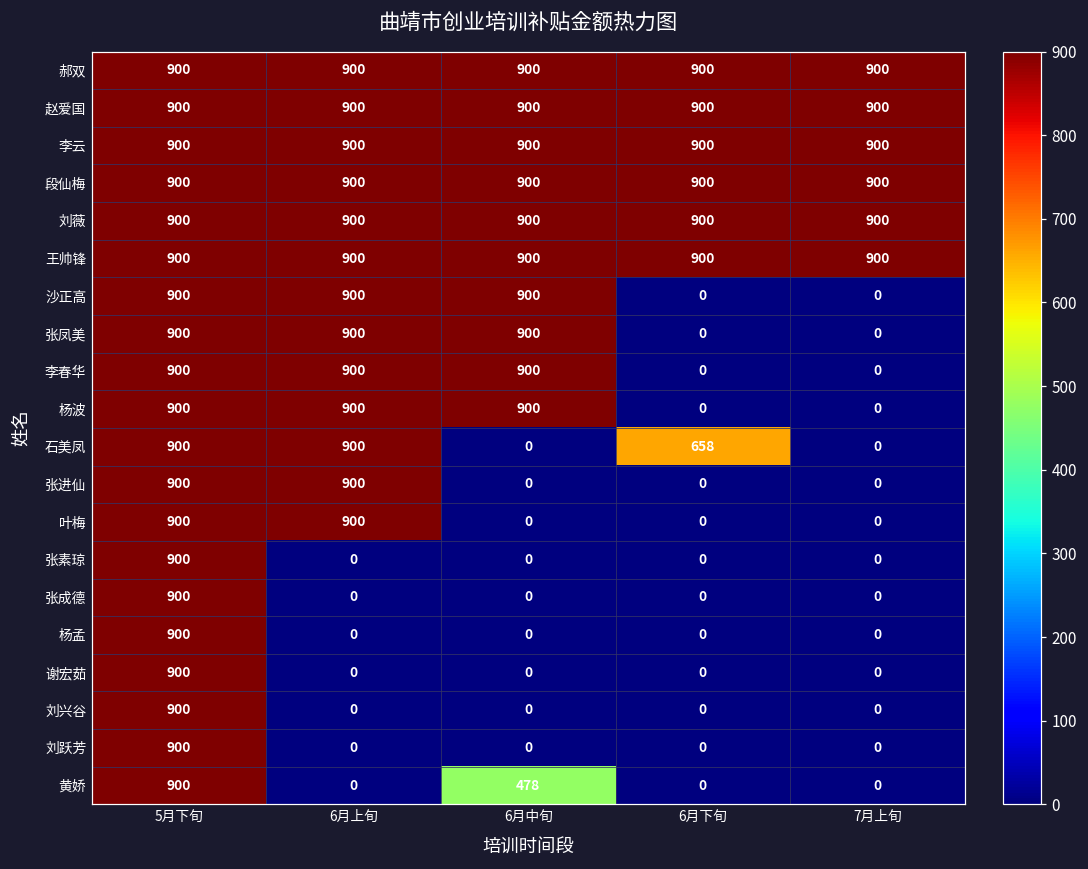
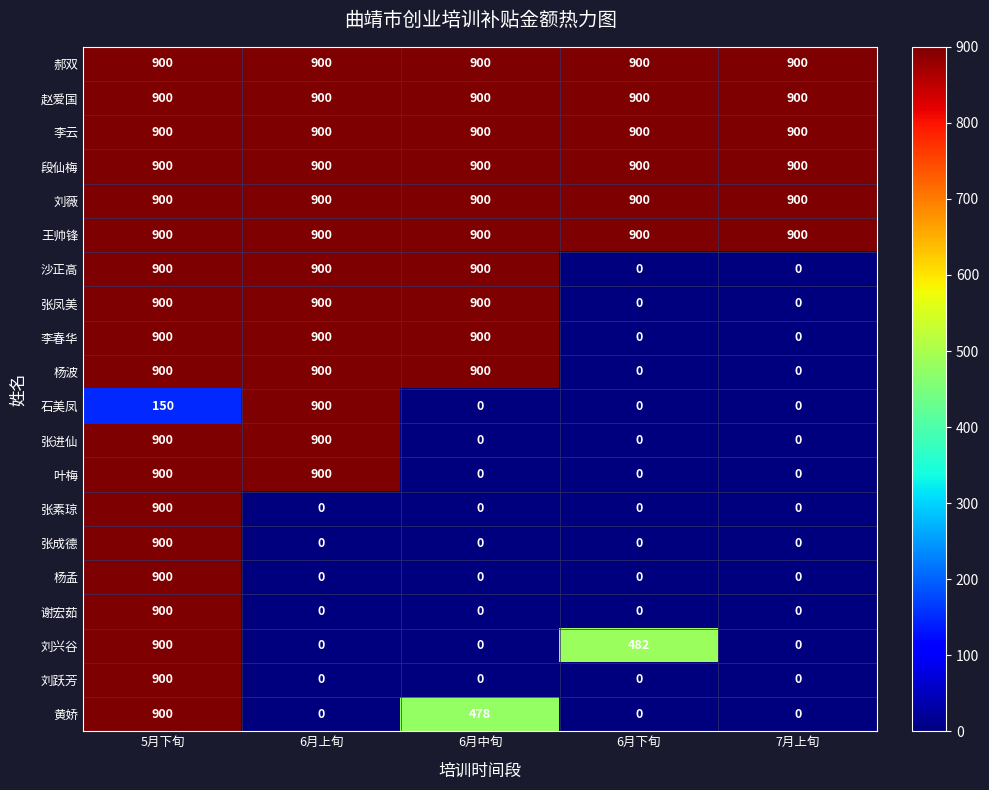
  {
    "郝双": {
      "5月下旬": 900,
      "6月上旬": 900,
      "6月中旬": 900,
      "6月下旬": 900,
      "7月上旬": 900
    },
    "赵爱国": {
      "5月下旬": 900,
      "6月上旬": 900,
      "6月中旬": 900,
      "6月下旬": 900,
      "7月上旬": 900
    },
    "李云": {
      "5月下旬": 900,
      "6月上旬": 900,
      "6月中旬": 900,
      "6月下旬": 900,
      "7月上旬": 900
    },
    "段仙梅": {
      "5月下旬": 900,
      "6月上旬": 900,
      "6月中旬": 900,
      "6月下旬": 900,
      "7月上旬": 900
    },
    "刘薇": {
      "5月下旬": 900,
      "6月上旬": 900,
      "6月中旬": 900,
      "6月下旬": 900,
      "7月上旬": 900
    },
    "王帅锋": {
      "5月下旬": 900,
      "6月上旬": 900,
      "6月中旬": 900,
      "6月下旬": 900,
      "7月上旬": 900
    },
    "沙正高": {
      "5月下旬": 900,
      "6月上旬": 900,
      "6月中旬": 900,
      "6月下旬": 0,
      "7月上旬": 0
    },
    "张凤美": {
      "5月下旬": 900,
      "6月上旬": 900,
      "6月中旬": 900,
      "6月下旬": 0,
      "7月上旬": 0
    },
    "李春华": {
      "5月下旬": 900,
      "6月上旬": 900,
      "6月中旬": 900,
      "6月下旬": 0,
      "7月上旬": 0
    },
    "杨波": {
      "5月下旬": 900,
      "6月上旬": 900,
      "6月中旬": 900,
      "6月下旬": 0,
      "7月上旬": 0
    },
    "石美凤": {
-     "5月下旬": 900,
+     "5月下旬": 150,
      "6月上旬": 900,
      "6月中旬": 0,
-     "6月下旬": 658,
+     "6月下旬": 0,
      "7月上旬": 0
    },
    "张进仙": {
      "5月下旬": 900,
      "6月上旬": 900,
      "6月中旬": 0,
      "6月下旬": 0,
      "7月上旬": 0
    },
    "叶梅": {
      "5月下旬": 900,
      "6月上旬": 900,
      "6月中旬": 0,
      "6月下旬": 0,
      "7月上旬": 0
    },
    "张素琼": {
      "5月下旬": 900,
      "6月上旬": 0,
      "6月中旬": 0,
      "6月下旬": 0,
      "7月上旬": 0
    },
    "张成德": {
      "5月下旬": 900,
      "6月上旬": 0,
      "6月中旬": 0,
      "6月下旬": 0,
      "7月上旬": 0
    },
    "杨孟": {
      "5月下旬": 900,
      "6月上旬": 0,
      "6月中旬": 0,
      "6月下旬": 0,
      "7月上旬": 0
    },
    "谢宏茹": {
      "5月下旬": 900,
      "6月上旬": 0,
      "6月中旬": 0,
      "6月下旬": 0,
      "7月上旬": 0
    },
    "刘兴谷": {
      "5月下旬": 900,
      "6月上旬": 0,
      "6月中旬": 0,
-     "6月下旬": 0,
+     "6月下旬": 482,
      "7月上旬": 0
    },
    "刘跃芳": {
      "5月下旬": 900,
      "6月上旬": 0,
      "6月中旬": 0,
      "6月下旬": 0,
      "7月上旬": 0
    },
    "黄娇": {
      "5月下旬": 900,
      "6月上旬": 0,
      "6月中旬": 478,
      "6月下旬": 0,
      "7月上旬": 0
    }
  }
